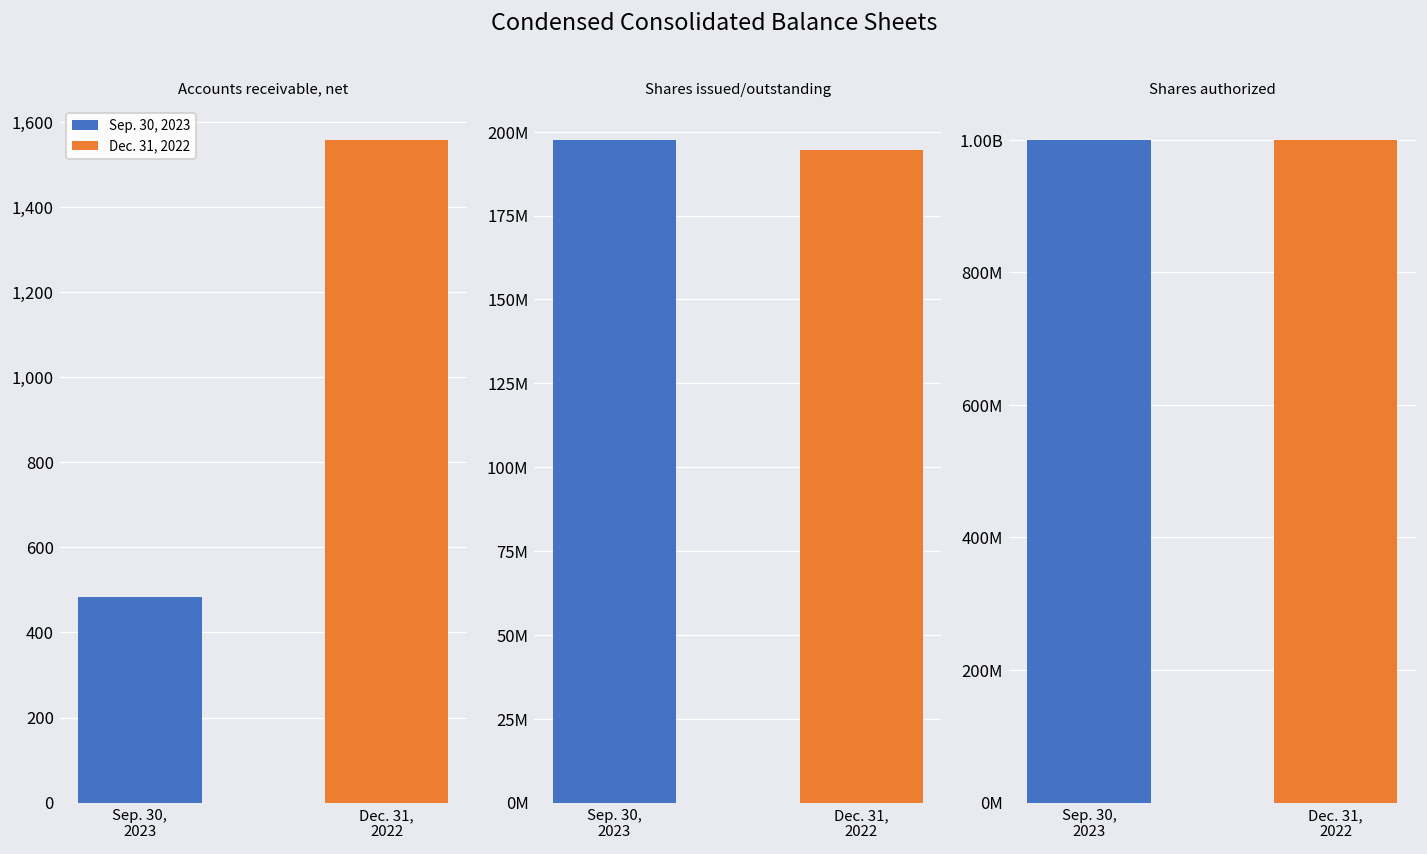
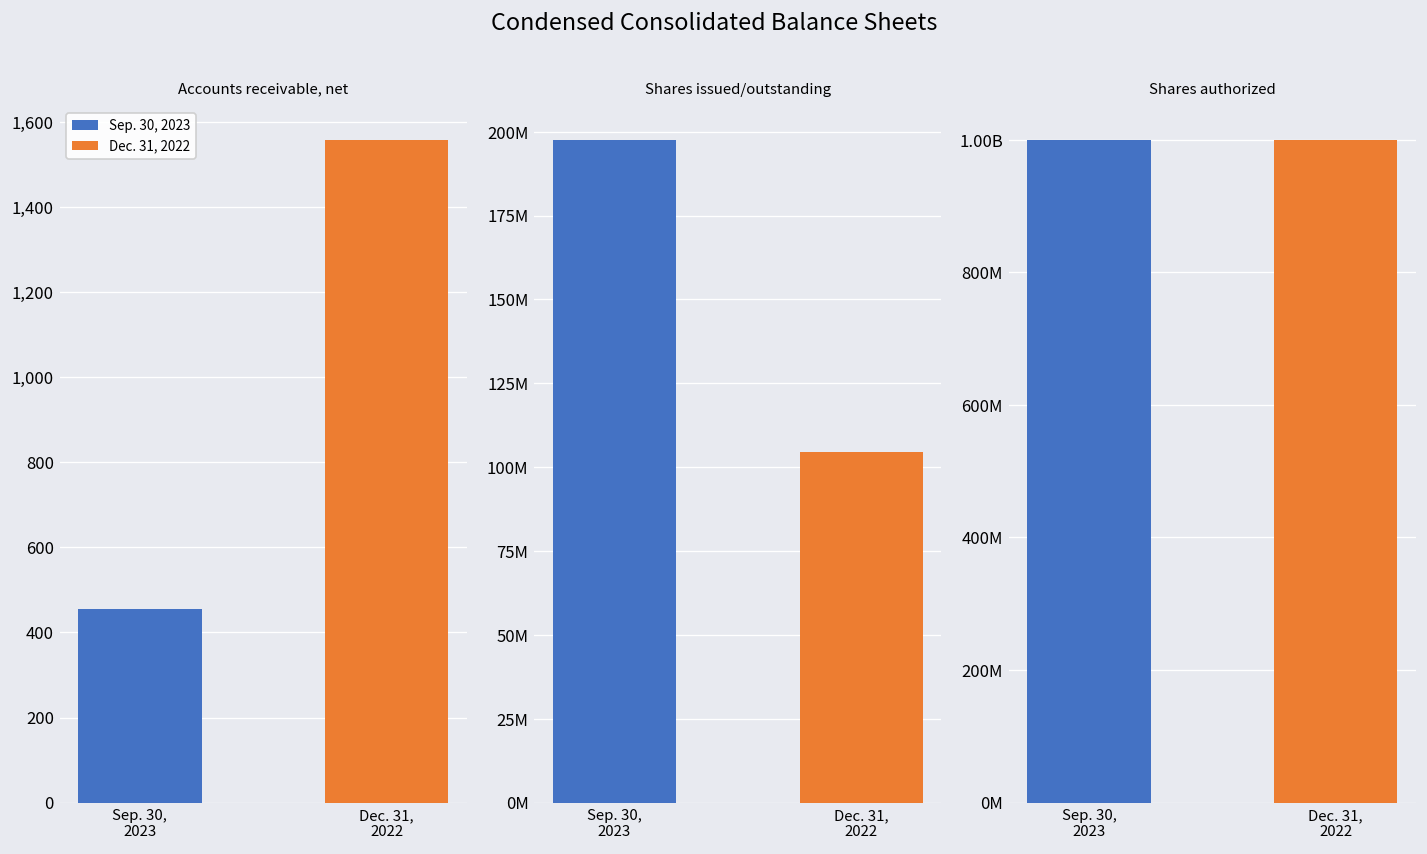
  {
    "Accounts receivable, net": {
-     "Sep. 30, 2023": "480",
+     "Sep. 30, 2023": "460",
      "Dec. 31, 2022": "1,560"
    },
    "Shares issued/outstanding": {
      "Sep. 30, 2023": "198000000",
-     "Dec. 31, 2022": "195000000"
+     "Dec. 31, 2022": "104000000"
    },
    "Shares authorized": {
      "Sep. 30, 2023": "1000000000",
      "Dec. 31, 2022": "1000000000"
    }
  }
